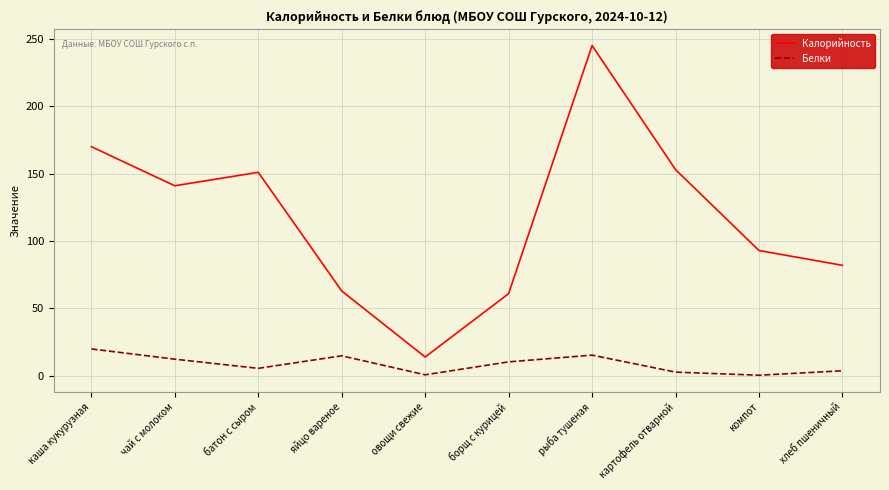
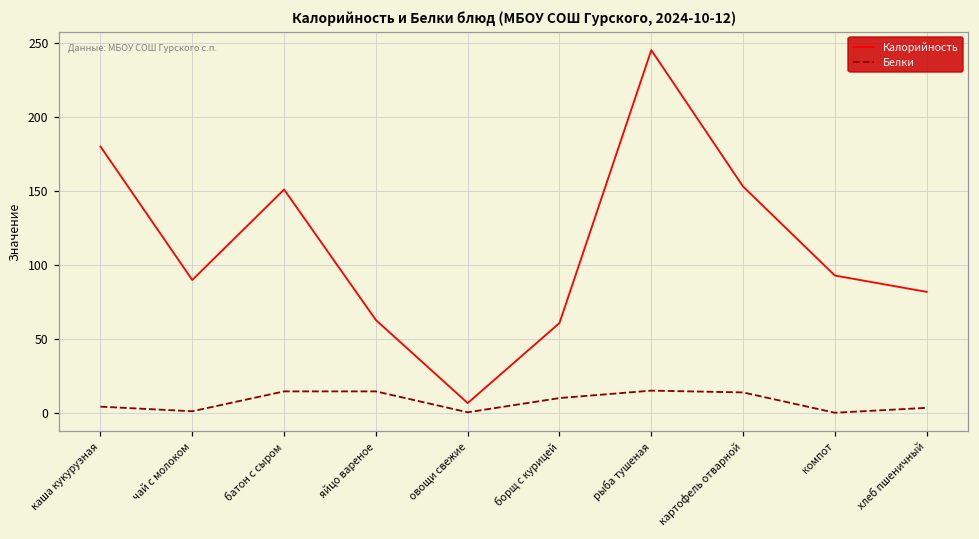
  {
    "Калорийность": {
-     "каша кукурузная": 170,
-     "чай с молоком": 141,
+     "каша кукурузная": 180,
+     "чай с молоком": 90,
      "батон с сыром": 151,
      "яйцо вареное": 63,
-     "овощи свежие": 14,
+     "овощи свежие": 7,
      "борщ с курицей": 61,
      "рыба тушеная": 245,
      "картофель отварной": 153,
      "компот": 93,
      "хлеб пшеничный": 82
    },
    "Белки": {
-     "каша кукурузная": 20,
-     "чай с молоком": 12,
-     "батон с сыром": 6,
+     "каша кукурузная": 5,
+     "чай с молоком": 2,
+     "батон с сыром": 15,
      "яйцо вареное": 15,
      "овощи свежие": 1,
      "борщ с курицей": 10,
      "рыба тушеная": 15,
-     "картофель отварной": 3,
+     "картофель отварной": 14,
      "компот": 1,
      "хлеб пшеничный": 4
    }
  }
